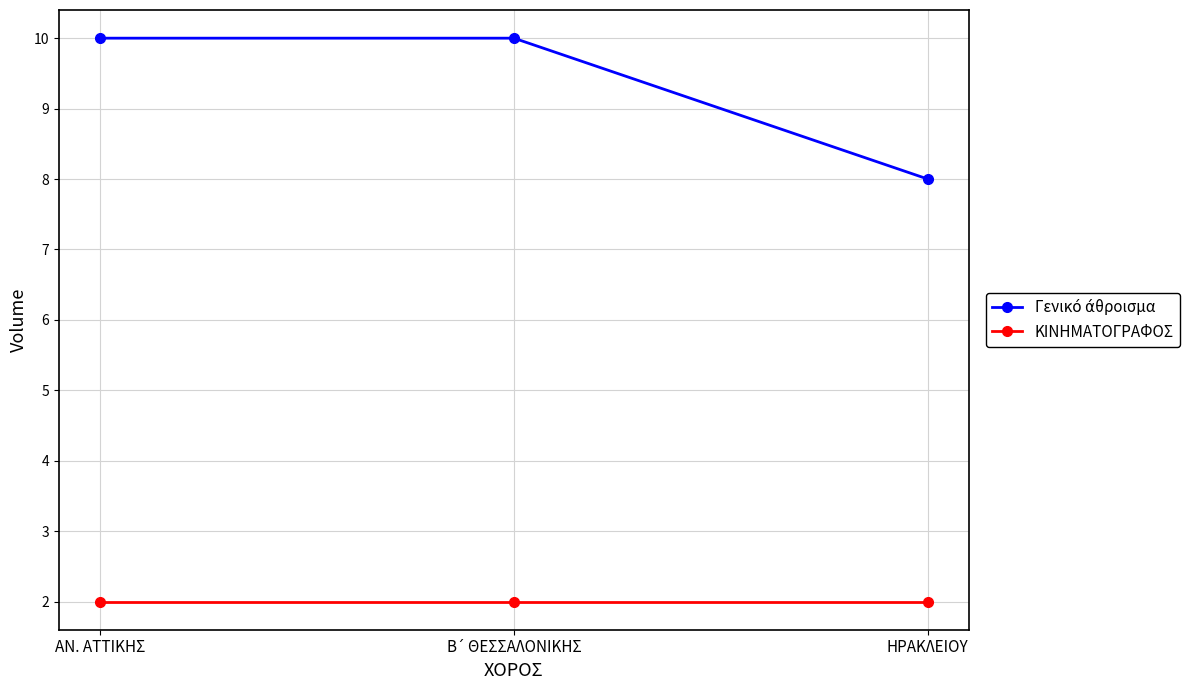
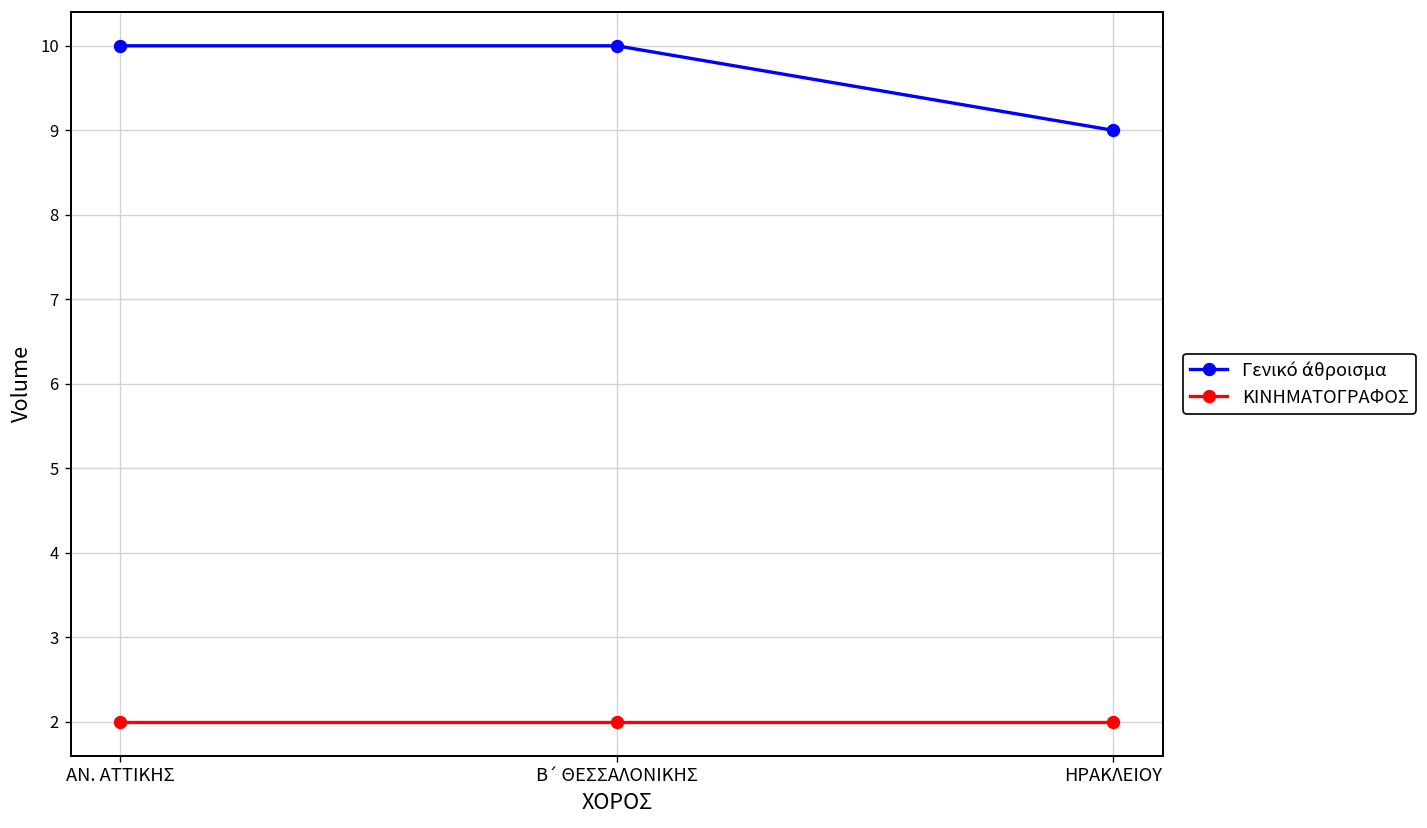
  {
    "Γενικό άθροισμα": {
      "ΑΝ. ΑΤΤΙΚΗΣ": 10,
      "Β΄ ΘΕΣΣΑΛΟΝΙΚΗΣ": 10,
-     "ΗΡΑΚΛΕΙΟΥ": 8
+     "ΗΡΑΚΛΕΙΟΥ": 9
    },
    "ΚΙΝΗΜΑΤΟΓΡΑΦΟΣ": {
      "ΑΝ. ΑΤΤΙΚΗΣ": 2,
      "Β΄ ΘΕΣΣΑΛΟΝΙΚΗΣ": 2,
      "ΗΡΑΚΛΕΙΟΥ": 2
    }
  }
